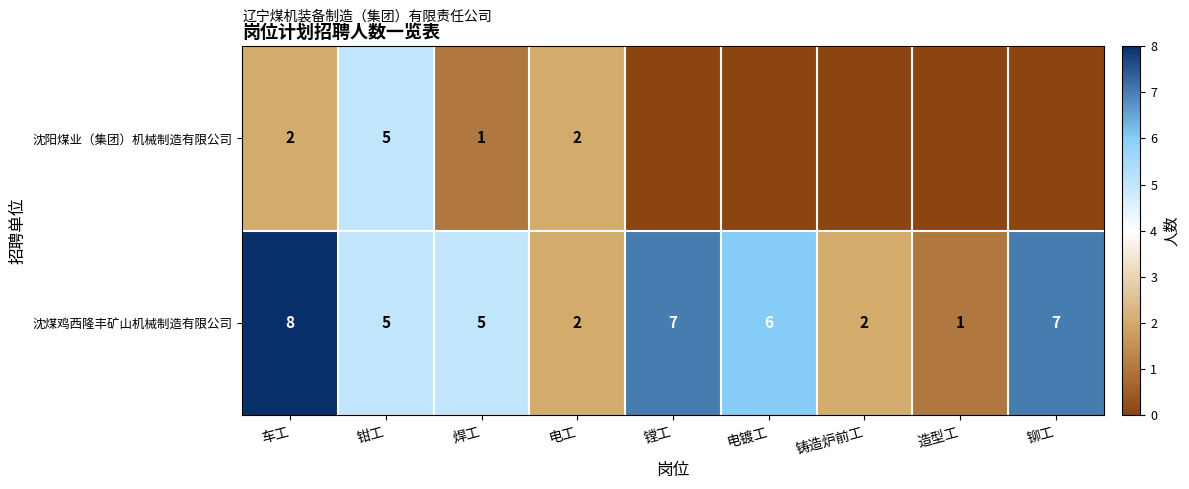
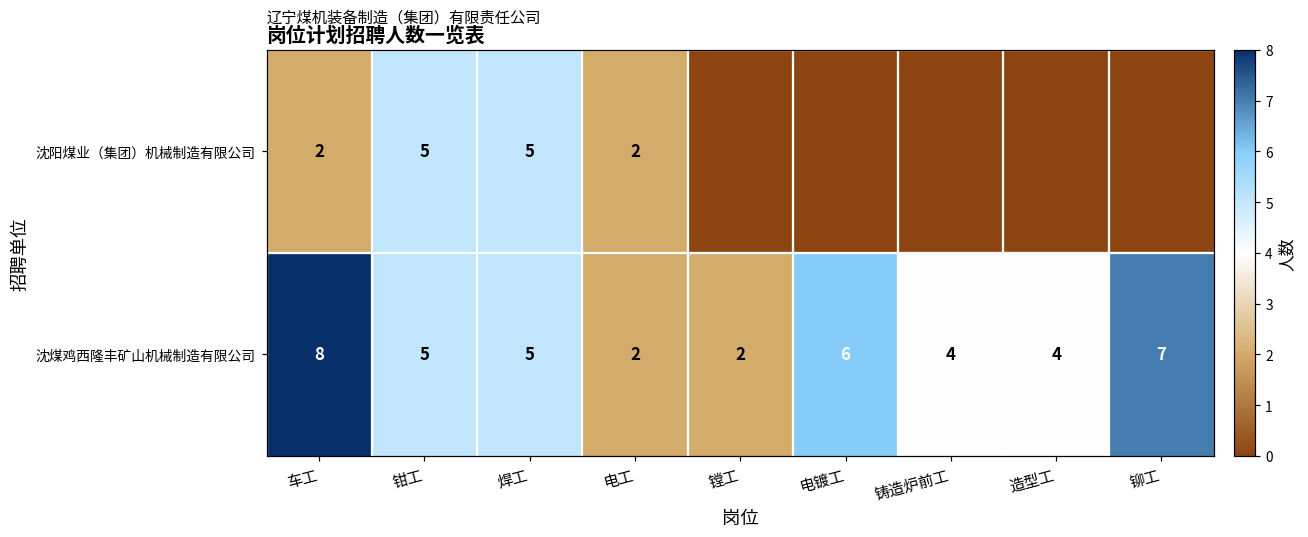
  {
    "沈阳煤业（集团）机械制造有限公司": {
      "车工": 2,
      "钳工": 5,
-     "焊工": 1,
+     "焊工": 5,
      "电工": 2
    },
    "沈煤鸡西隆丰矿山机械制造有限公司": {
      "车工": 8,
      "钳工": 5,
      "焊工": 5,
      "电工": 2,
-     "镗工": 7,
+     "镗工": 2,
      "电镀工": 6,
-     "铸造炉前工": 2,
-     "造型工": 1,
+     "铸造炉前工": 4,
+     "造型工": 4,
      "铆工": 7
    }
  }
